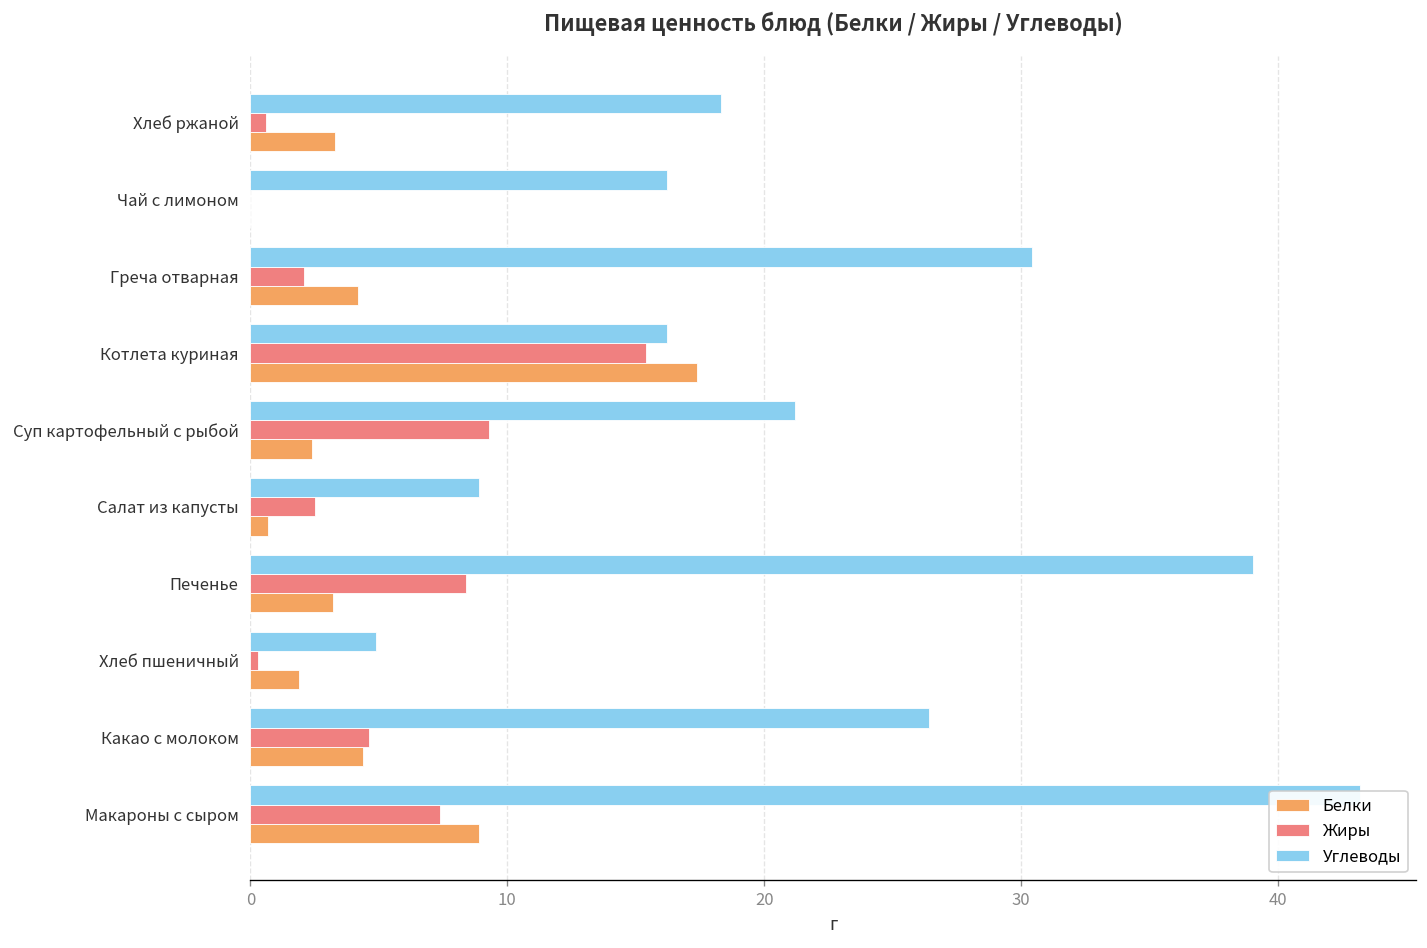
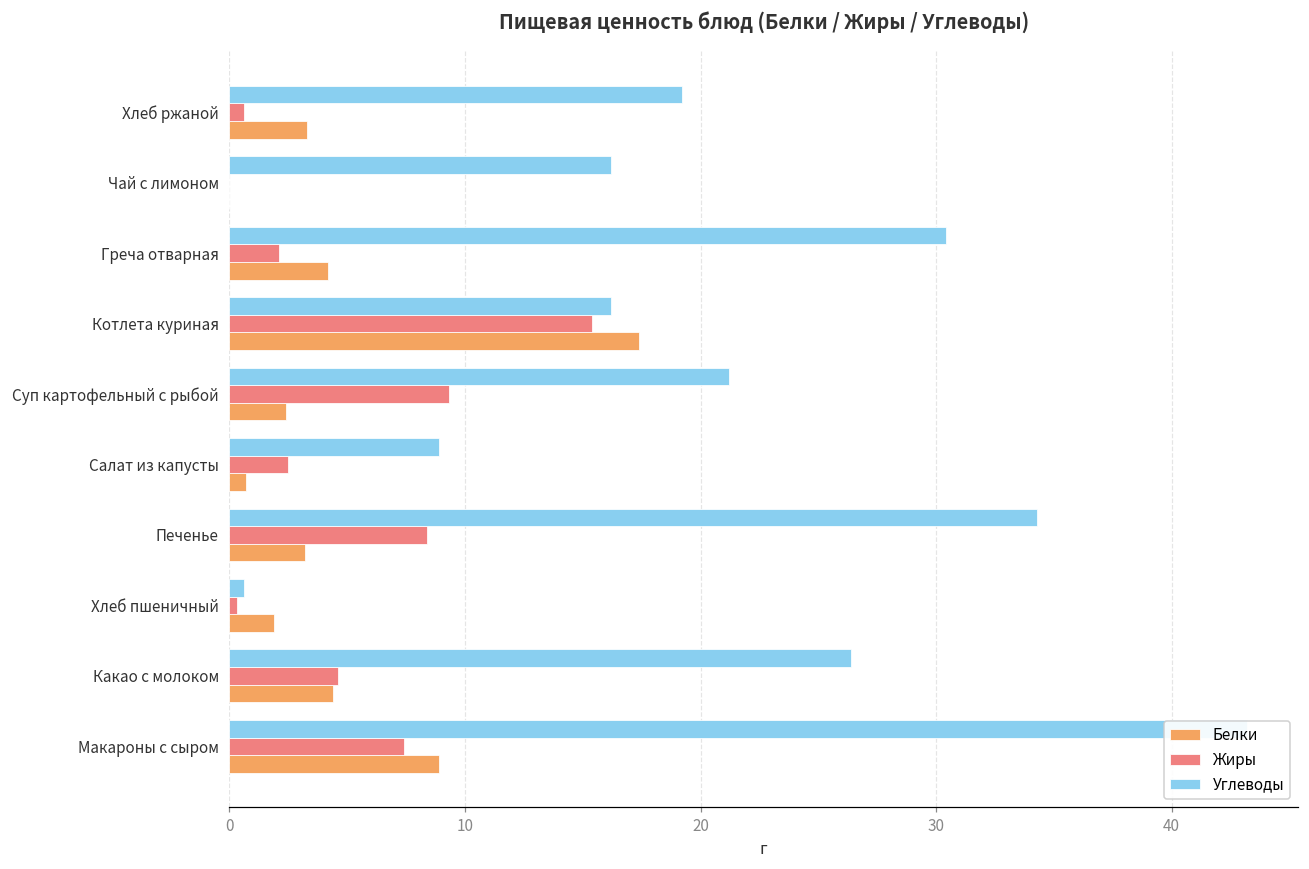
  {
    "Углеводы": {
-     "Хлеб ржаной": 18.3,
+     "Хлеб ржаной": 19.2,
      "Чай с лимоном": 16.2,
      "Греча отварная": 30.4,
      "Котлета куриная": 16.2,
      "Суп картофельный с рыбой": 21.2,
      "Салат из капусты": 8.9,
-     "Печенье": 39.0,
-     "Хлеб пшеничный": 4.9,
+     "Печенье": 34.3,
+     "Хлеб пшеничный": 0.6,
      "Какао с молоком": 26.4
    }
  }
